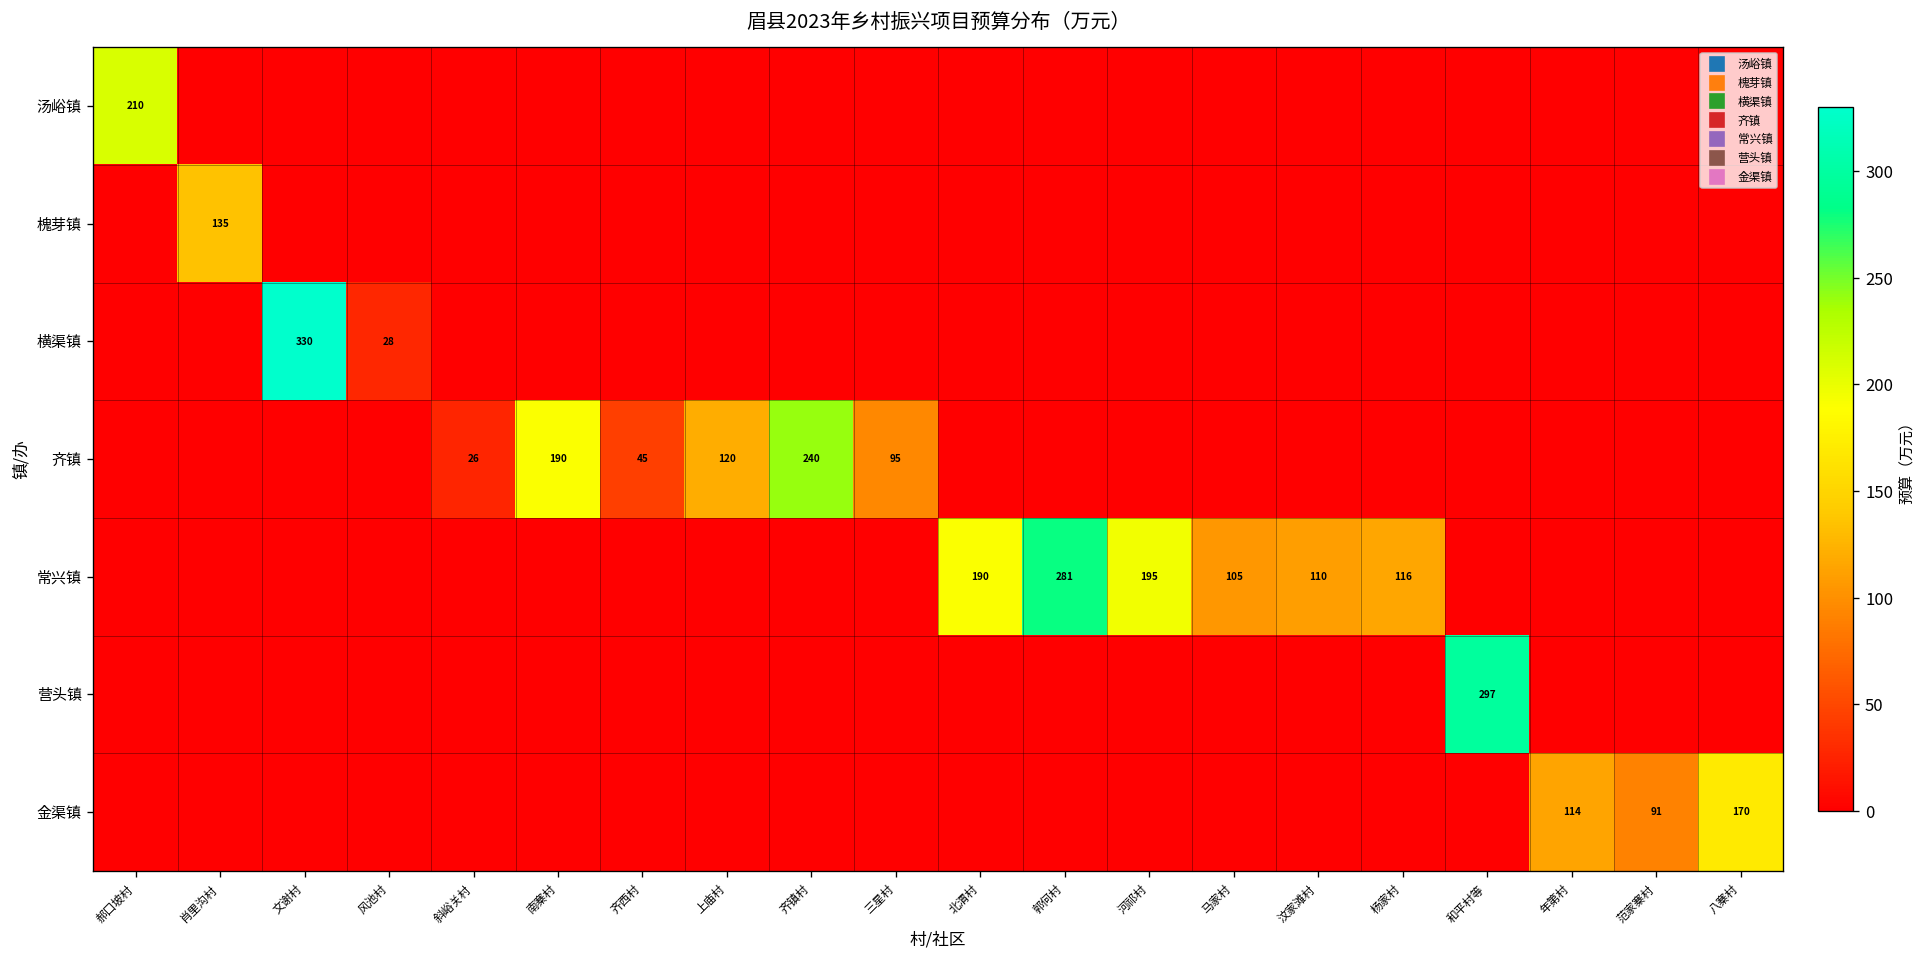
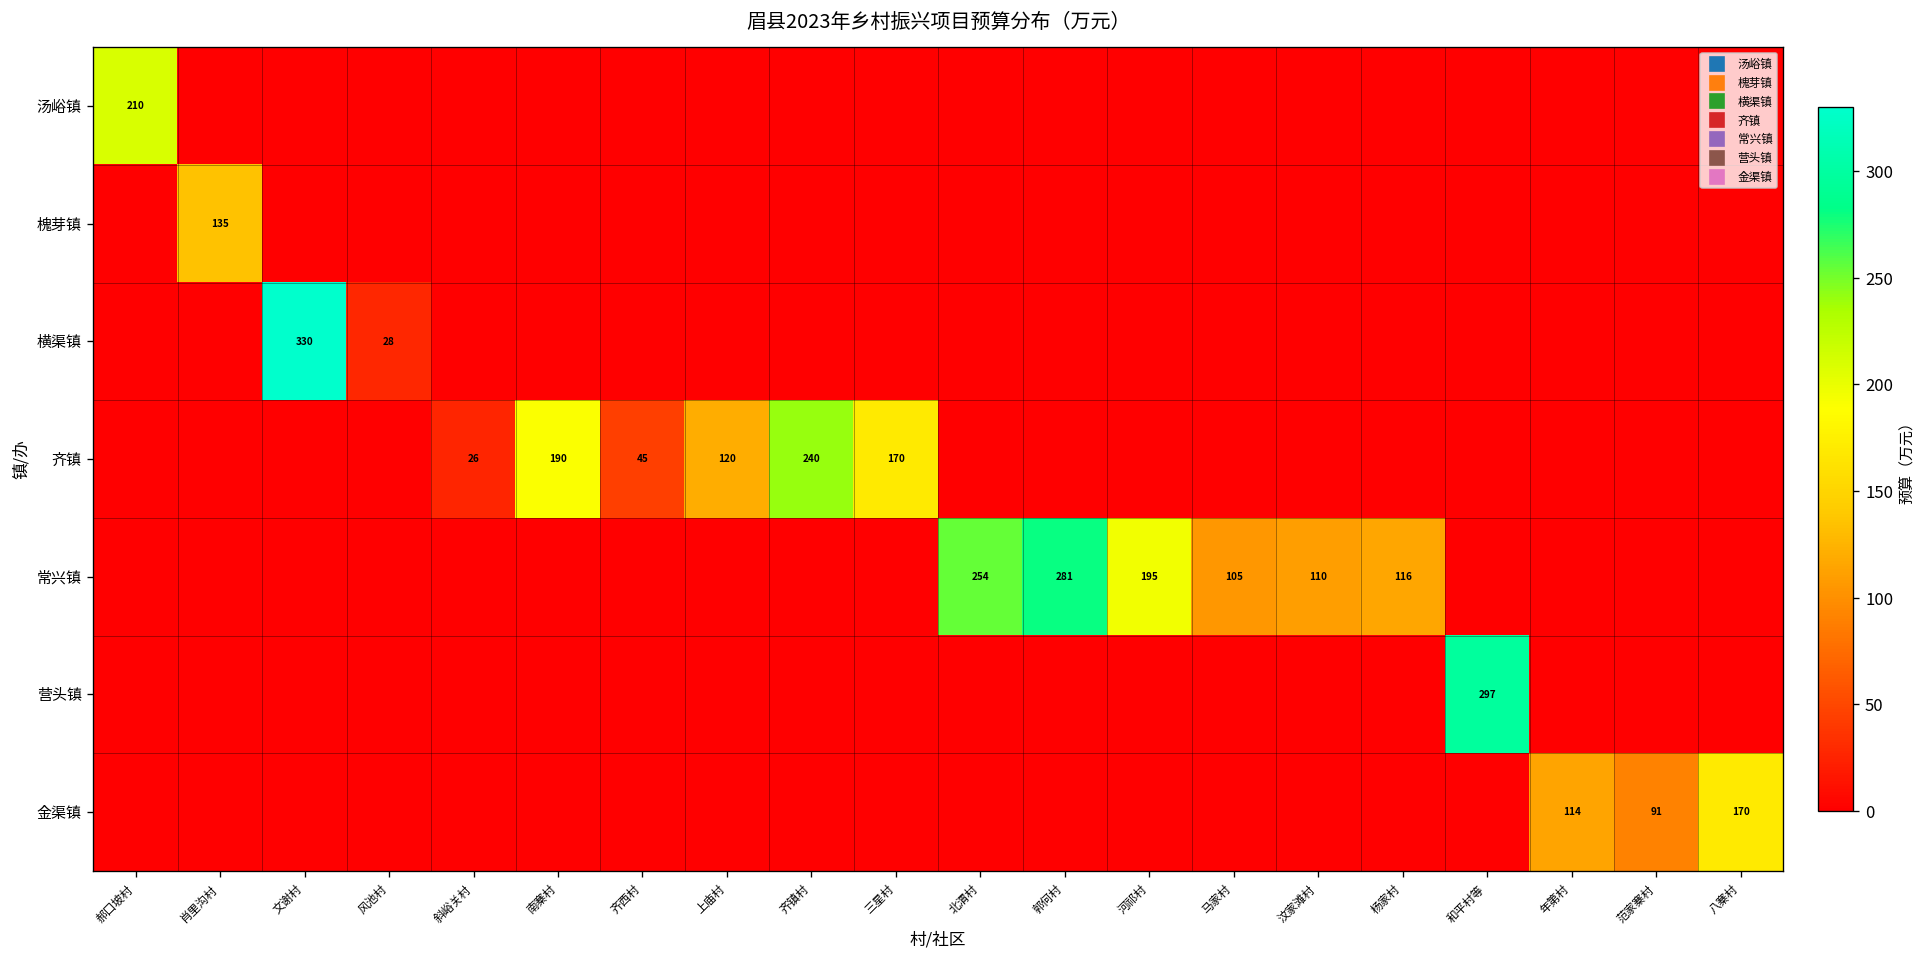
  {
    "汤峪镇": {
      "郝口坡村": 210
    },
    "槐芽镇": {
      "肖里沟村": 135
    },
    "横渠镇": {
      "文谢村": 330,
      "风池村": 28
    },
    "齐镇": {
      "斜峪关村": 26,
      "南寨村": 190,
      "齐西村": 45,
      "上庙村": 120,
      "齐镇村": 240,
-     "三星村": 95
+     "三星村": 170
    },
    "常兴镇": {
-     "北渭村": 190,
+     "北渭村": 254,
      "郭何村": 281,
      "河祁村": 195,
      "马家村": 105,
      "汶家滩村": 110,
      "杨家村": 116
    },
    "营头镇": {
      "和平村等": 297
    },
    "金渠镇": {
      "年第村": 114,
      "范家寨村": 91,
      "八寨村": 170
    }
  }
